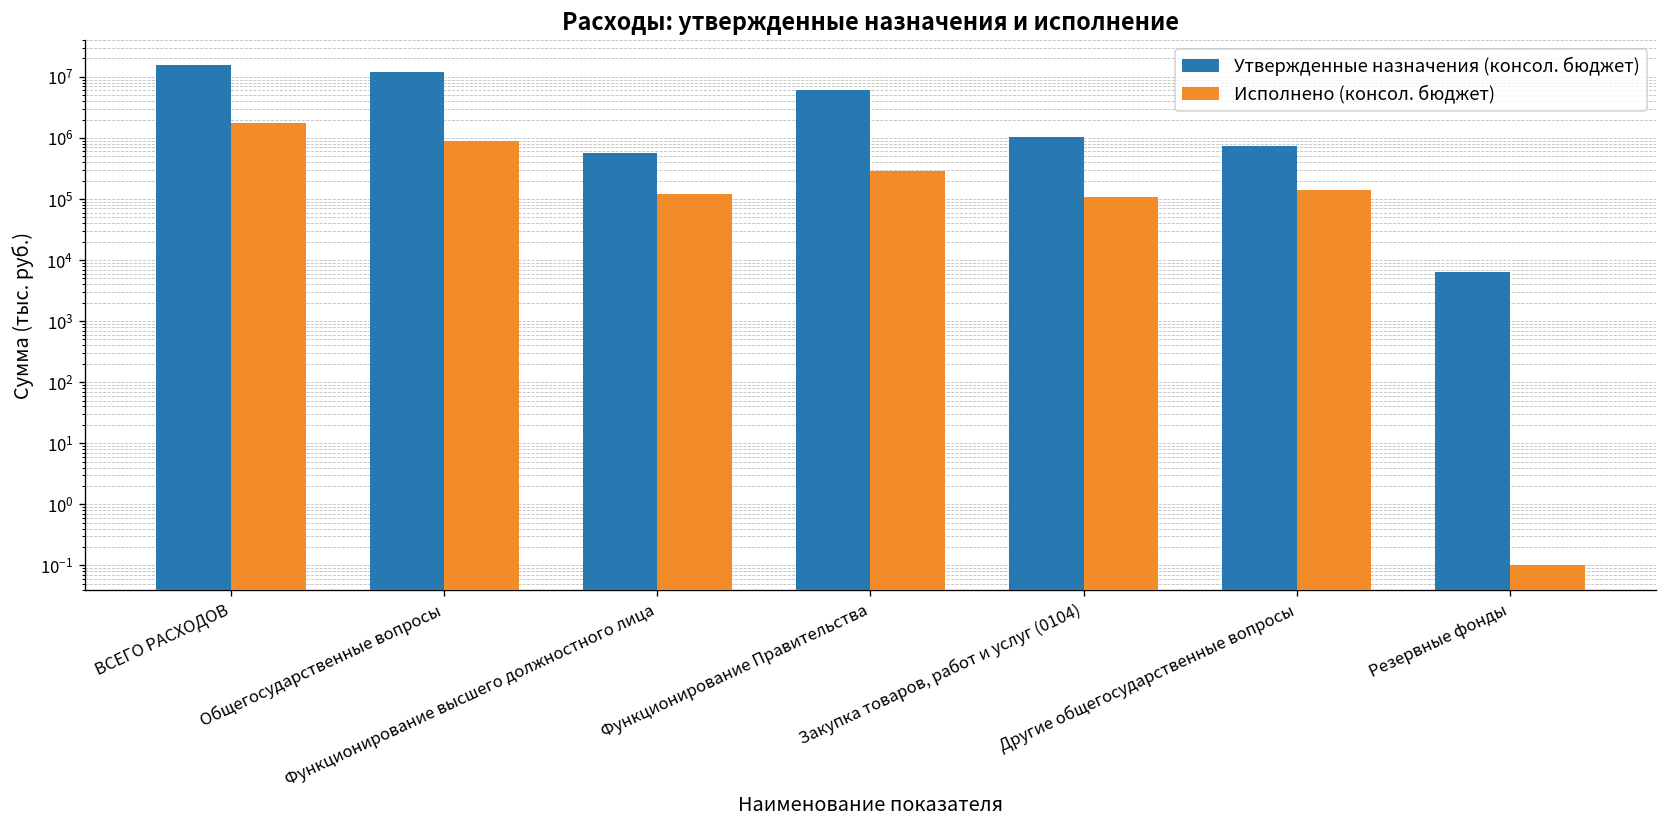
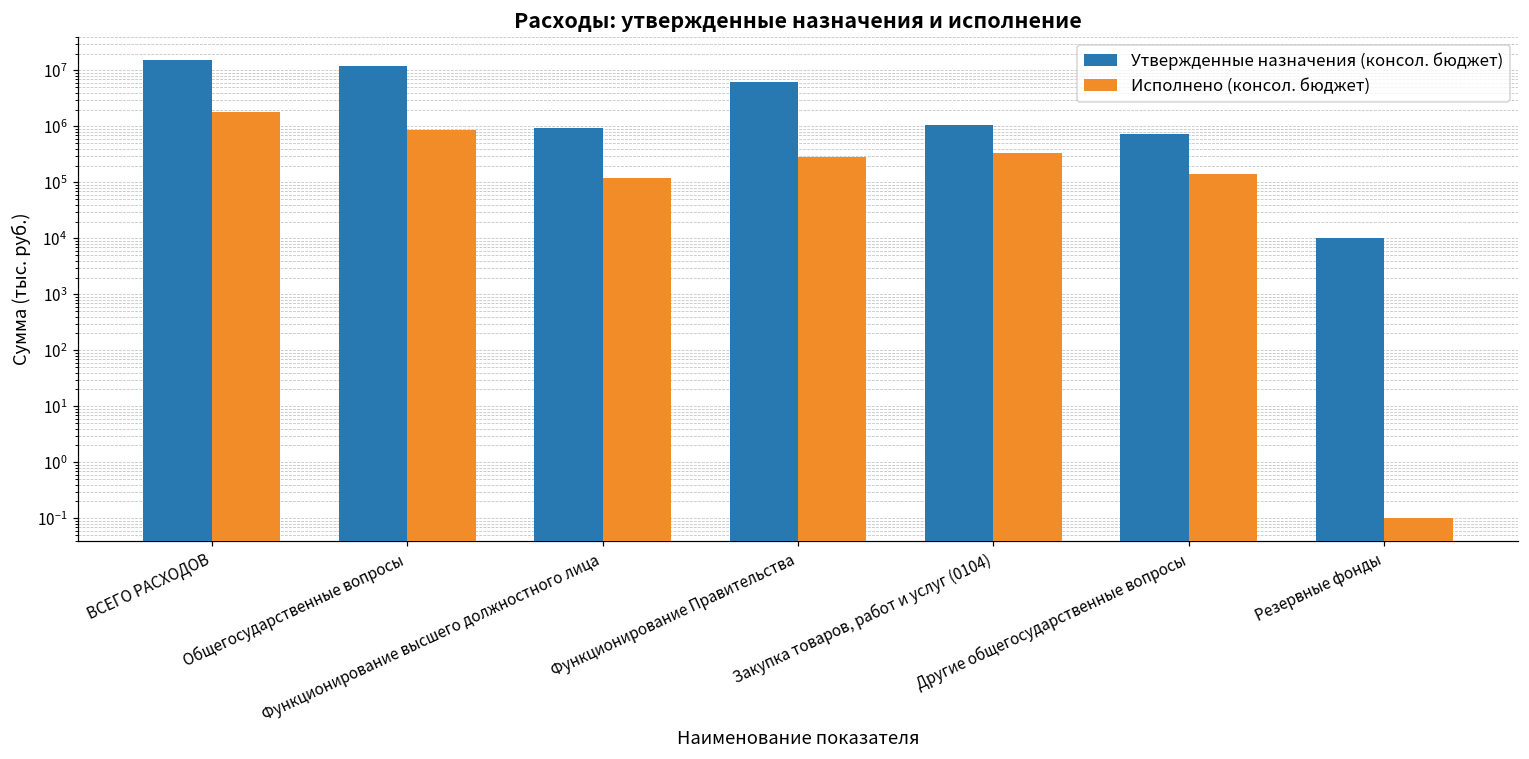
  {
    "Утвержденные назначения (консол. бюджет)": {
      "ВСЕГО РАСХОДОВ": 16000000,
      "Общегосударственные вопросы": 12000000,
-     "Функционирование высшего должностного лица": 600000,
+     "Функционирование высшего должностного лица": 900000,
      "Функционирование Правительства": 6000000,
      "Закупка товаров, работ и услуг (0104)": 1100000,
      "Другие общегосударственные вопросы": 700000,
-     "Резервные фонды": 6000
+     "Резервные фонды": 10000
    },
    "Исполнено (консол. бюджет)": {
      "ВСЕГО РАСХОДОВ": 1800000,
      "Общегосударственные вопросы": 900000,
      "Функционирование высшего должностного лица": 120000,
      "Функционирование Правительства": 300000,
-     "Закупка товаров, работ и услуг (0104)": 110000,
+     "Закупка товаров, работ и услуг (0104)": 300000,
      "Другие общегосударственные вопросы": 140000,
      "Резервные фонды": 0.10
    }
  }
